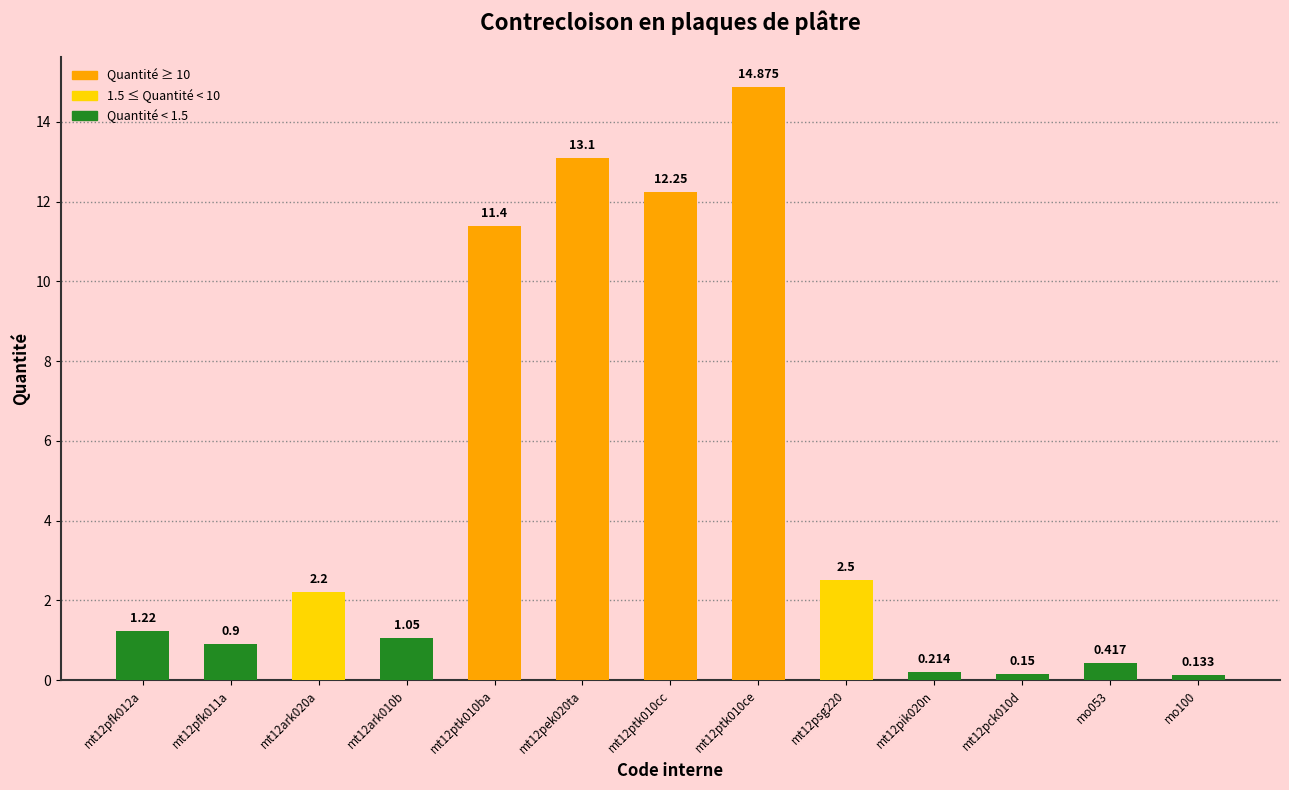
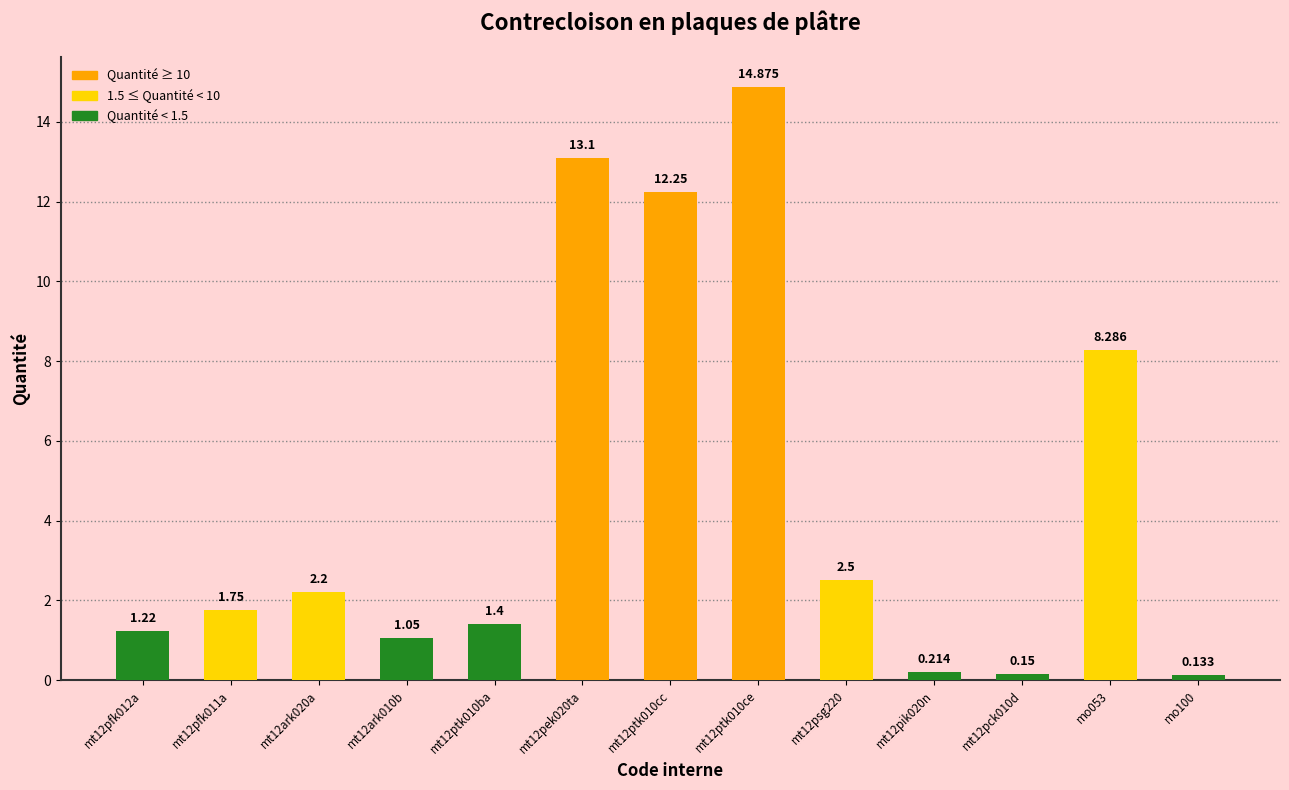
  {
    "mt12pfk012a": 1.22,
-   "mt12pfk011a": 0.9,
+   "mt12pfk011a": 1.75,
    "mt12ark020a": 2.2,
    "mt12ark010b": 1.05,
-   "mt12ptk010ba": 11.4,
+   "mt12ptk010ba": 1.4,
    "mt12pek020ta": 13.1,
    "mt12ptk010cc": 12.25,
    "mt12ptk010ce": 14.875,
    "mt12psg220": 2.5,
    "mt12pik020n": 0.214,
    "mt12pck010d": 0.15,
-   "mo053": 0.417,
+   "mo053": 8.286,
    "mo100": 0.133
  }
